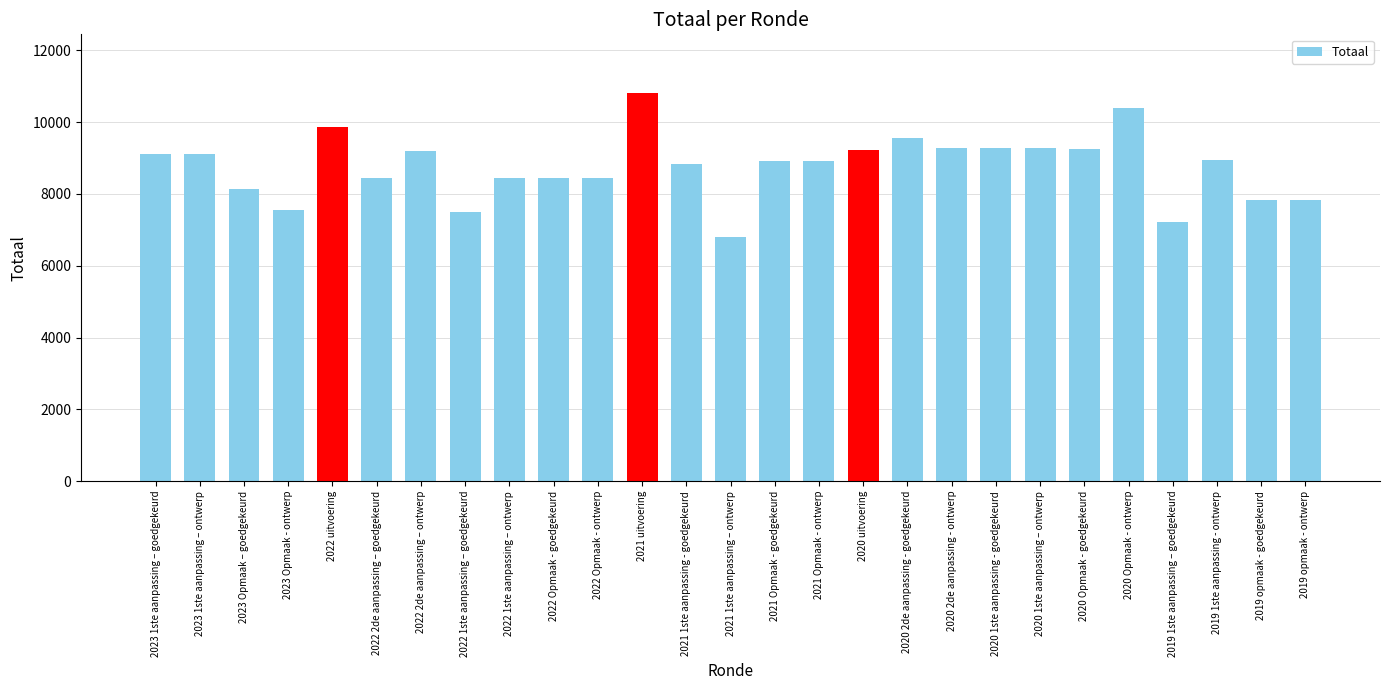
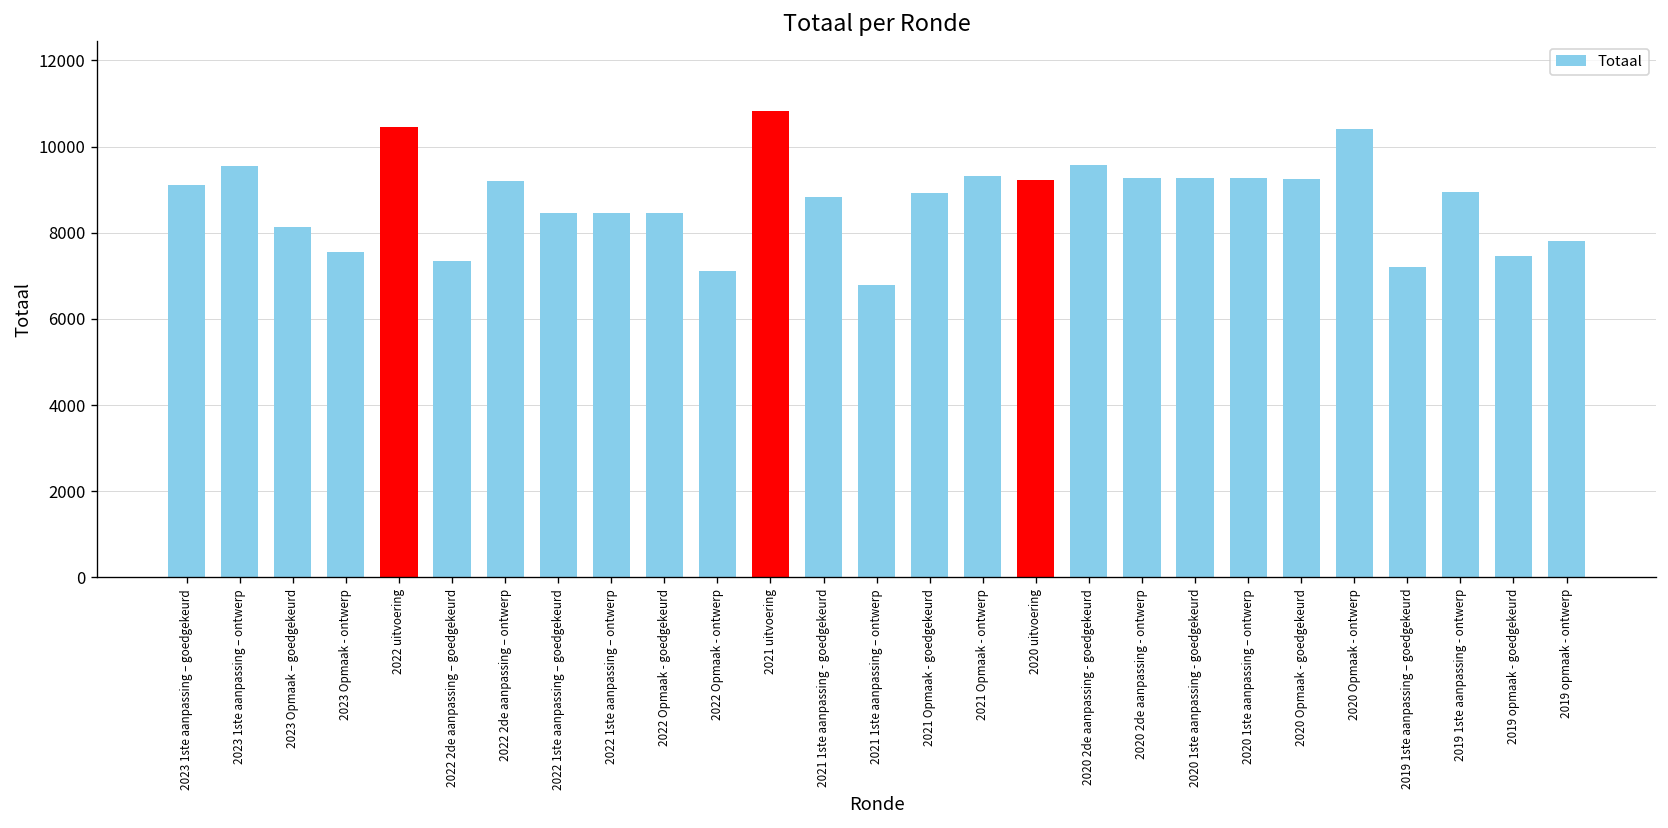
  {
    "2023 1ste aanpassing – goedgekeurd": 9100,
-   "2023 1ste aanpassing – ontwerp": 9100,
+   "2023 1ste aanpassing – ontwerp": 9500,
    "2023 Opmaak – goedgekeurd": 8100,
    "2023 Opmaak - ontwerp": 7500,
-   "2022 uitvoering": 9900,
-   "2022 2de aanpassing – goedgekeurd": 8400,
+   "2022 uitvoering": 10500,
+   "2022 2de aanpassing – goedgekeurd": 7300,
    "2022 2de aanpassing – ontwerp": 9200,
-   "2022 1ste aanpassing – goedgekeurd": 7500,
+   "2022 1ste aanpassing – goedgekeurd": 8400,
    "2022 1ste aanpassing – ontwerp": 8400,
    "2022 Opmaak - goedgekeurd": 8400,
-   "2022 Opmaak - ontwerp": 8400,
+   "2022 Opmaak - ontwerp": 7100,
    "2021 uitvoering": 10800,
    "2021 1ste aanpassing - goedgekeurd": 8800,
    "2021 1ste aanpassing – ontwerp": 6800,
    "2021 Opmaak - goedgekeurd": 8900,
-   "2021 Opmaak - ontwerp": 8900,
+   "2021 Opmaak - ontwerp": 9300,
    "2020 uitvoering": 9200,
    "2020 2de aanpassing - goedgekeurd": 9600,
    "2020 2de aanpassing - ontwerp": 9300,
    "2020 1ste aanpassing - goedgekeurd": 9300,
    "2020 1ste aanpassing – ontwerp": 9300,
    "2020 Opmaak - goedgekeurd": 9300,
    "2020 Opmaak - ontwerp": 10400,
    "2019 1ste aanpassing – goedgekeurd": 7200,
    "2019 1ste aanpassing - ontwerp": 8900,
-   "2019 opmaak - goedgekeurd": 7800,
+   "2019 opmaak - goedgekeurd": 7500,
    "2019 opmaak - ontwerp": 7800
  }
